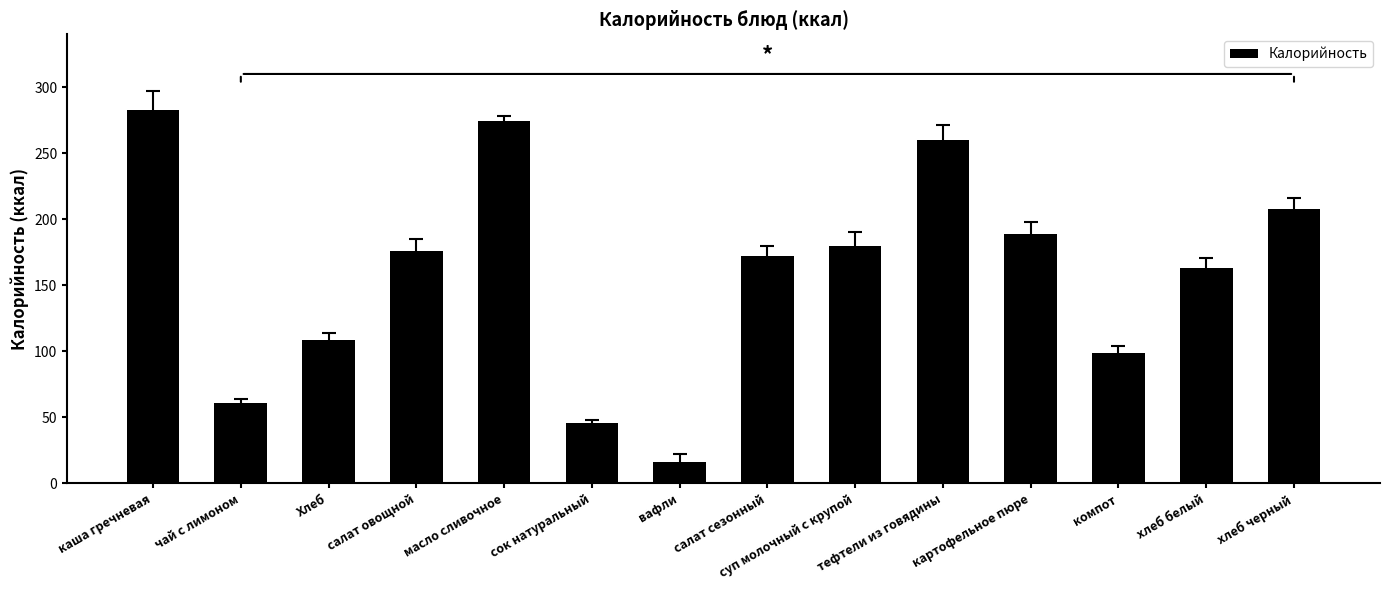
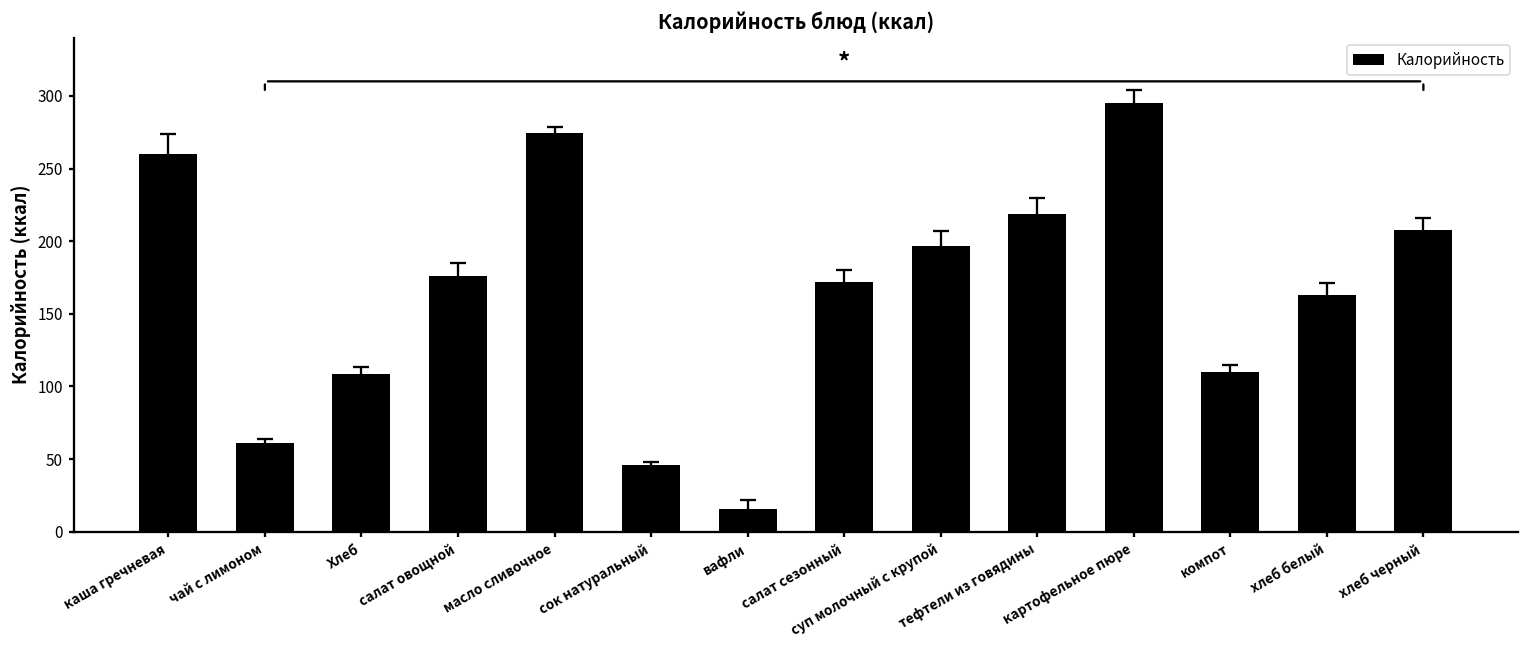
  {
    "Калорийность": {
-     "каша гречневая": 283,
+     "каша гречневая": 260,
      "чай с лимоном": 61,
      "Хлеб": 109,
      "салат овощной": 176,
      "масло сливочное": 275,
      "сок натуральный": 46,
      "вафли": 16,
      "салат сезонный": 172,
-     "суп молочный с крупой": 180,
-     "тефтели из говядины": 260,
-     "картофельное пюре": 189,
-     "компот": 99,
+     "суп молочный с крупой": 197,
+     "тефтели из говядины": 219,
+     "картофельное пюре": 295,
+     "компот": 110,
      "хлеб белый": 163,
      "хлеб черный": 208
    }
  }
